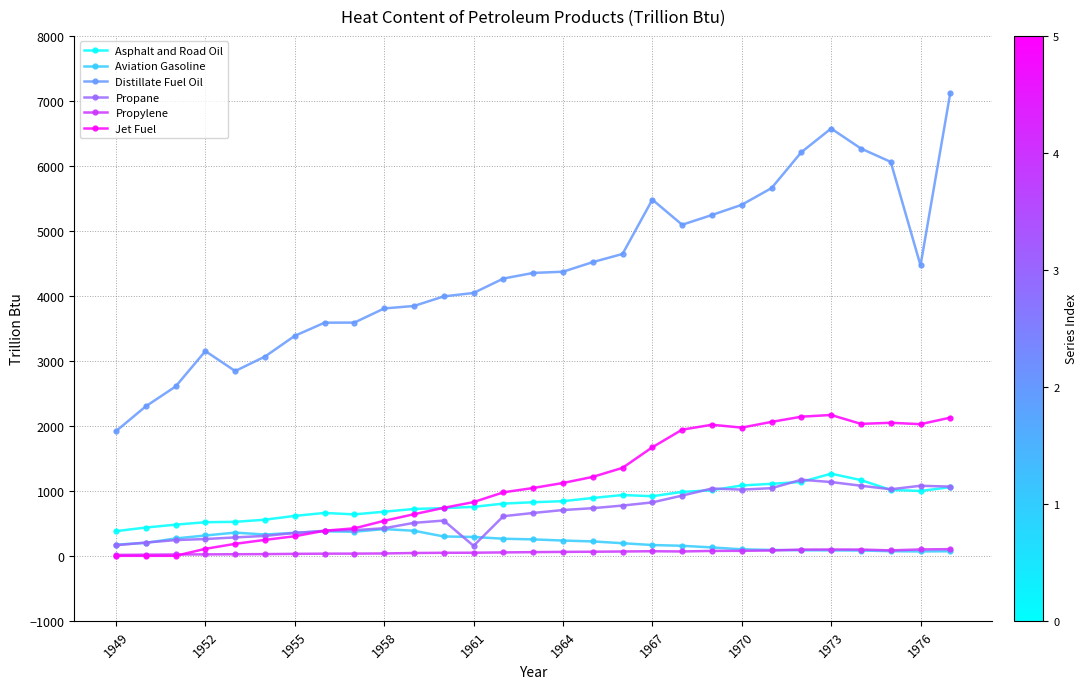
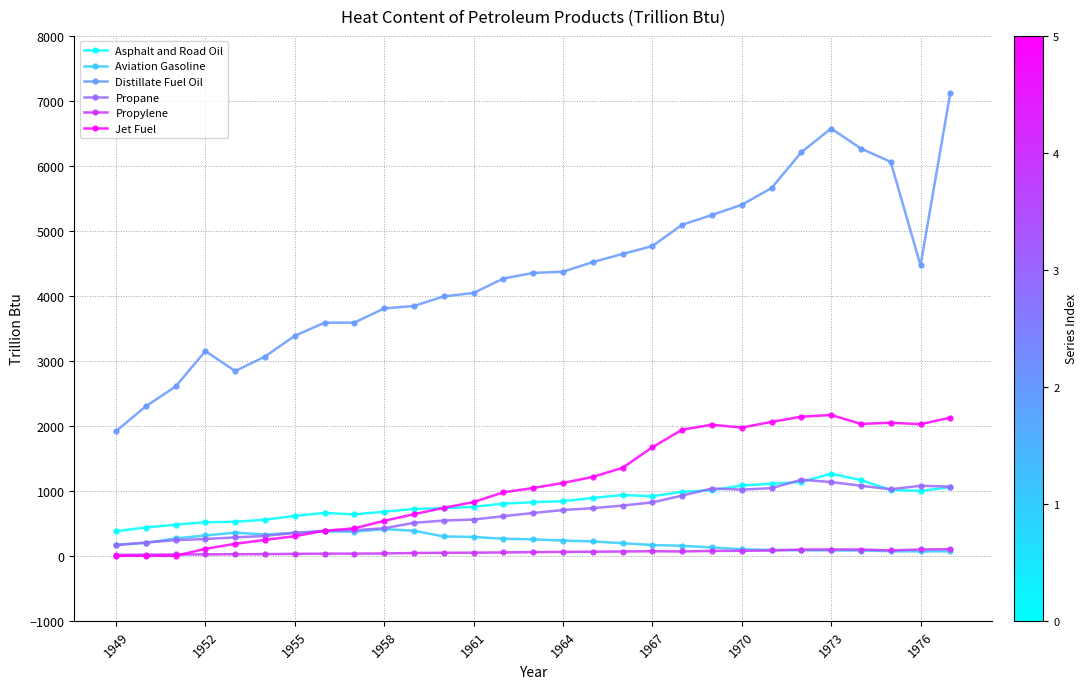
  {
    "Asphalt and Road Oil": {
      "1949": 400,
      "1952": 500,
      "1955": 600,
      "1958": 700,
      "1961": 800,
      "1964": 800,
      "1967": 900,
      "1970": 1100,
      "1973": 1300,
      "1976": 1000
    },
    "Aviation Gasoline": {
      "1952": 300,
      "1961": 300,
      "1964": 200,
      "1967": 200
    },
    "Distillate Fuel Oil": {
      "1949": 1900,
      "1952": 3200,
      "1955": 3400,
      "1958": 3800,
      "1961": 4000,
      "1964": 4400,
-     "1967": 5500,
+     "1967": 4800,
      "1970": 5400,
      "1973": 6600,
      "1976": 4500
    },
    "Propane": {
      "1952": 300,
-     "1961": 200,
+     "1961": 600,
      "1964": 700,
      "1967": 800,
      "1970": 1000,
      "1973": 1100,
      "1976": 1100
    },
    "Propylene": {
      "1952": 0,
      "1955": 0,
      "1958": 0,
      "1961": 0,
      "1964": 100,
      "1967": 100
    },
    "Jet Fuel": {
      "1952": 100,
      "1955": 300,
      "1958": 500,
      "1961": 800,
      "1964": 1100,
      "1967": 1700,
      "1970": 2000,
      "1973": 2200,
      "1976": 2000
    }
  }
